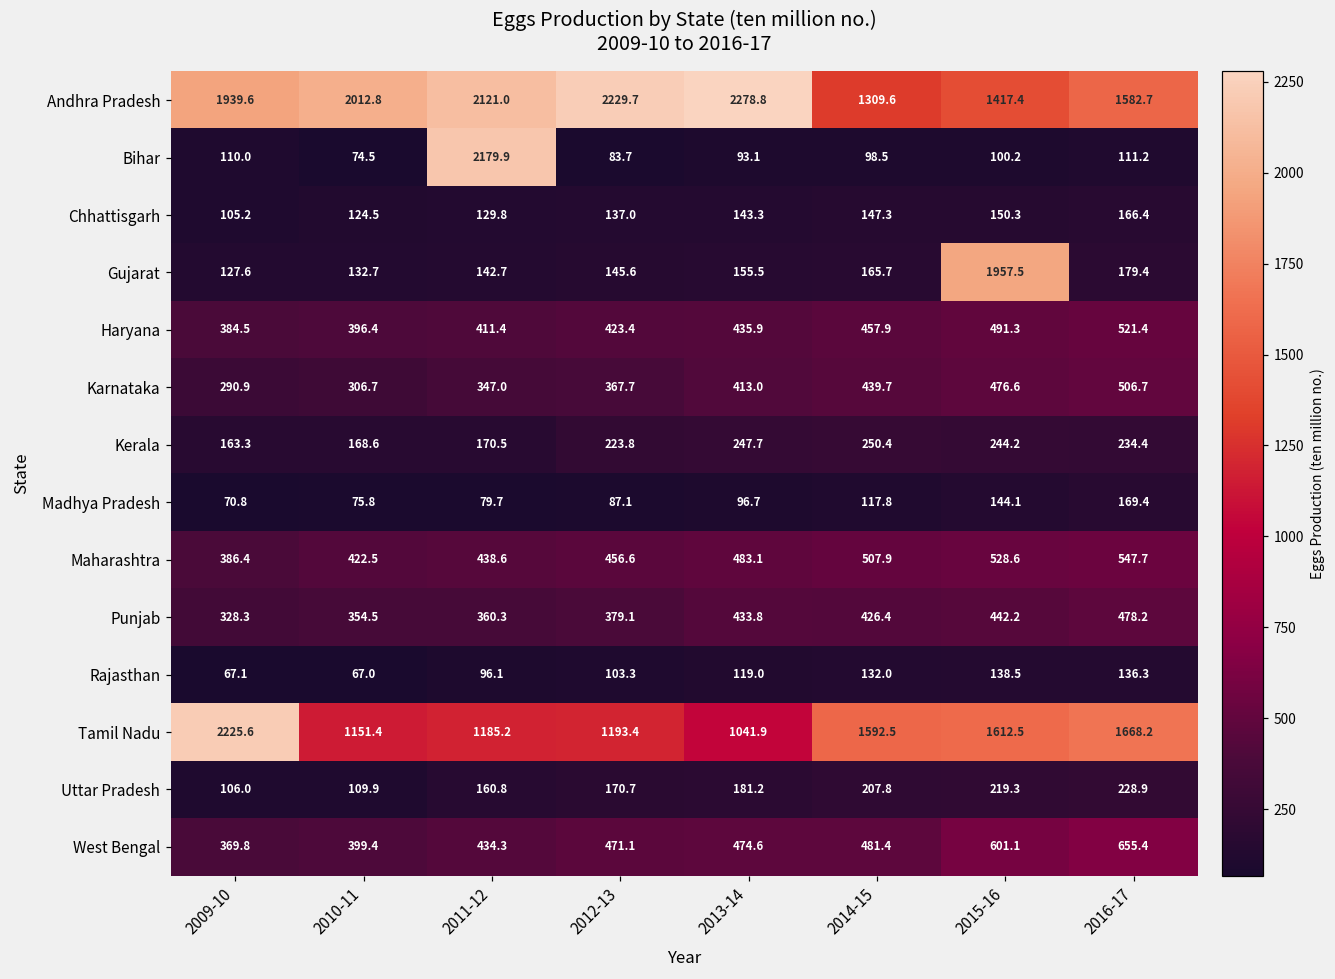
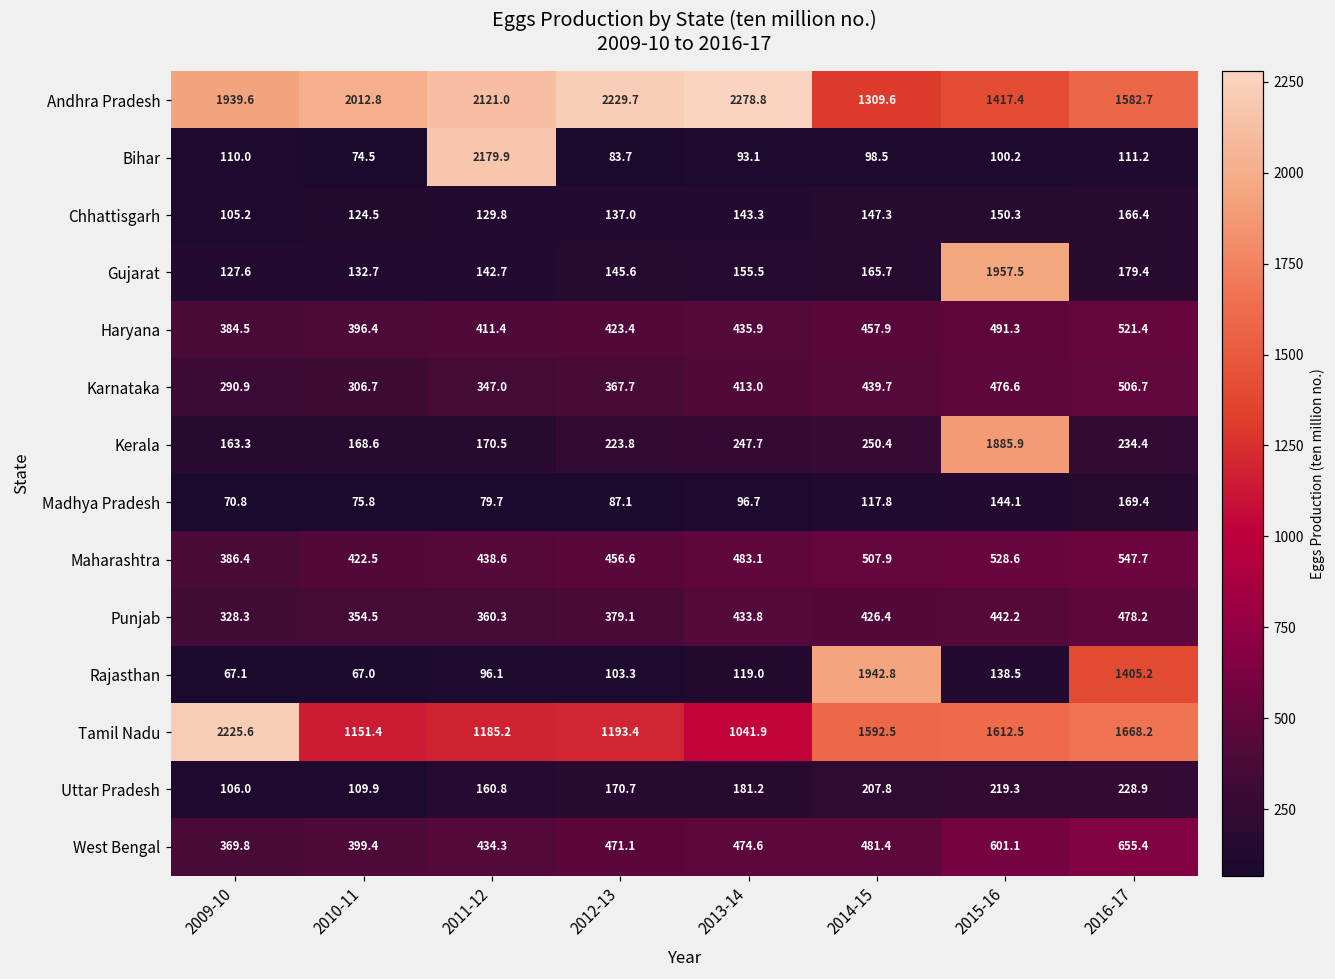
  {
    "Andhra Pradesh": {
      "2009-10": 1939.6,
      "2010-11": 2012.8,
      "2011-12": 2121.0,
      "2012-13": 2229.7,
      "2013-14": 2278.8,
      "2014-15": 1309.6,
      "2015-16": 1417.4,
      "2016-17": 1582.7
    },
    "Bihar": {
      "2009-10": 110.0,
      "2010-11": 74.5,
      "2011-12": 2179.9,
      "2012-13": 83.7,
      "2013-14": 93.1,
      "2014-15": 98.5,
      "2015-16": 100.2,
      "2016-17": 111.2
    },
    "Chhattisgarh": {
      "2009-10": 105.2,
      "2010-11": 124.5,
      "2011-12": 129.8,
      "2012-13": 137.0,
      "2013-14": 143.3,
      "2014-15": 147.3,
      "2015-16": 150.3,
      "2016-17": 166.4
    },
    "Gujarat": {
      "2009-10": 127.6,
      "2010-11": 132.7,
      "2011-12": 142.7,
      "2012-13": 145.6,
      "2013-14": 155.5,
      "2014-15": 165.7,
      "2015-16": 1957.5,
      "2016-17": 179.4
    },
    "Haryana": {
      "2009-10": 384.5,
      "2010-11": 396.4,
      "2011-12": 411.4,
      "2012-13": 423.4,
      "2013-14": 435.9,
      "2014-15": 457.9,
      "2015-16": 491.3,
      "2016-17": 521.4
    },
    "Karnataka": {
      "2009-10": 290.9,
      "2010-11": 306.7,
      "2011-12": 347.0,
      "2012-13": 367.7,
      "2013-14": 413.0,
      "2014-15": 439.7,
      "2015-16": 476.6,
      "2016-17": 506.7
    },
    "Kerala": {
      "2009-10": 163.3,
      "2010-11": 168.6,
      "2011-12": 170.5,
      "2012-13": 223.8,
      "2013-14": 247.7,
      "2014-15": 250.4,
-     "2015-16": 244.2,
+     "2015-16": 1885.9,
      "2016-17": 234.4
    },
    "Madhya Pradesh": {
      "2009-10": 70.8,
      "2010-11": 75.8,
      "2011-12": 79.7,
      "2012-13": 87.1,
      "2013-14": 96.7,
      "2014-15": 117.8,
      "2015-16": 144.1,
      "2016-17": 169.4
    },
    "Maharashtra": {
      "2009-10": 386.4,
      "2010-11": 422.5,
      "2011-12": 438.6,
      "2012-13": 456.6,
      "2013-14": 483.1,
      "2014-15": 507.9,
      "2015-16": 528.6,
      "2016-17": 547.7
    },
    "Punjab": {
      "2009-10": 328.3,
      "2010-11": 354.5,
      "2011-12": 360.3,
      "2012-13": 379.1,
      "2013-14": 433.8,
      "2014-15": 426.4,
      "2015-16": 442.2,
      "2016-17": 478.2
    },
    "Rajasthan": {
      "2009-10": 67.1,
      "2010-11": 67.0,
      "2011-12": 96.1,
      "2012-13": 103.3,
      "2013-14": 119.0,
-     "2014-15": 132.0,
+     "2014-15": 1942.8,
      "2015-16": 138.5,
-     "2016-17": 136.3
+     "2016-17": 1405.2
    },
    "Tamil Nadu": {
      "2009-10": 2225.6,
      "2010-11": 1151.4,
      "2011-12": 1185.2,
      "2012-13": 1193.4,
      "2013-14": 1041.9,
      "2014-15": 1592.5,
      "2015-16": 1612.5,
      "2016-17": 1668.2
    },
    "Uttar Pradesh": {
      "2009-10": 106.0,
      "2010-11": 109.9,
      "2011-12": 160.8,
      "2012-13": 170.7,
      "2013-14": 181.2,
      "2014-15": 207.8,
      "2015-16": 219.3,
      "2016-17": 228.9
    },
    "West Bengal": {
      "2009-10": 369.8,
      "2010-11": 399.4,
      "2011-12": 434.3,
      "2012-13": 471.1,
      "2013-14": 474.6,
      "2014-15": 481.4,
      "2015-16": 601.1,
      "2016-17": 655.4
    }
  }
